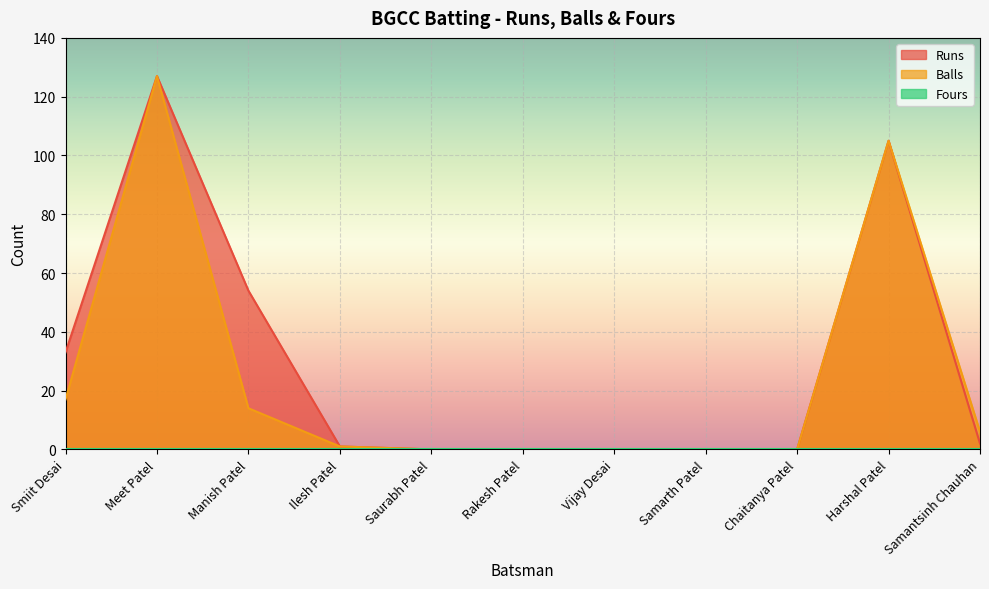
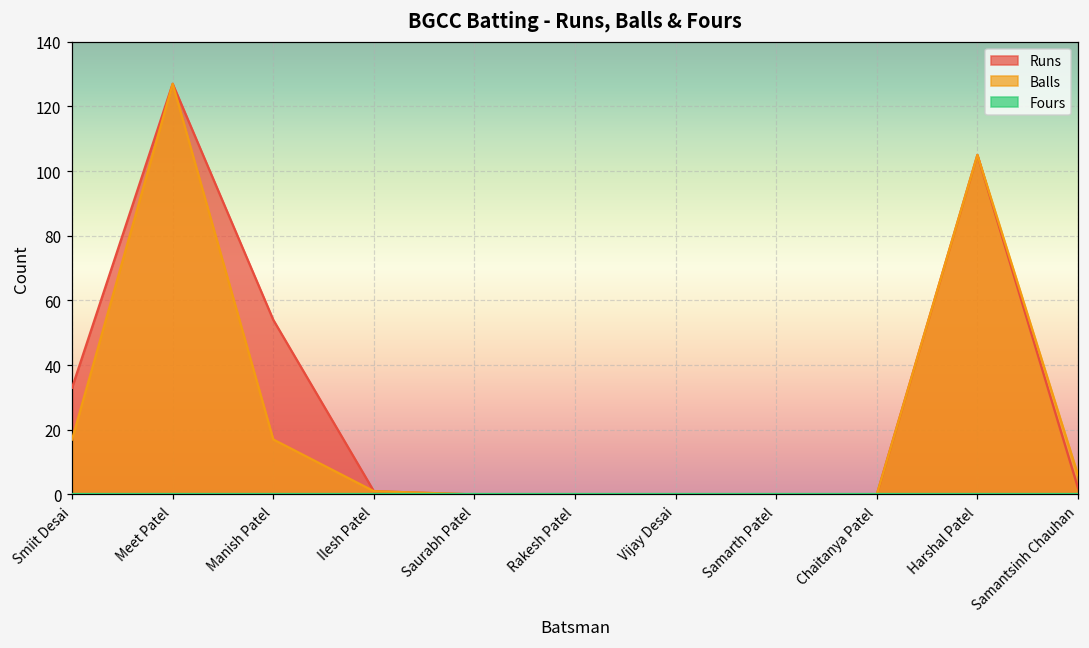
  {
    "Runs": {
      "Smiit Desai": 33,
      "Manish Patel": 54,
      "Samantsinh Chauhan": 2
    },
    "Balls": {
      "Smiit Desai": 17,
-     "Manish Patel": 14,
+     "Manish Patel": 17,
      "Samantsinh Chauhan": 6
    },
    "Fours": {
      "Smiit Desai": 0,
      "Meet Patel": 0,
      "Manish Patel": 0,
      "Ilesh Patel": 0,
      "Harshal Patel": 0,
      "Samantsinh Chauhan": 0
    }
  }
